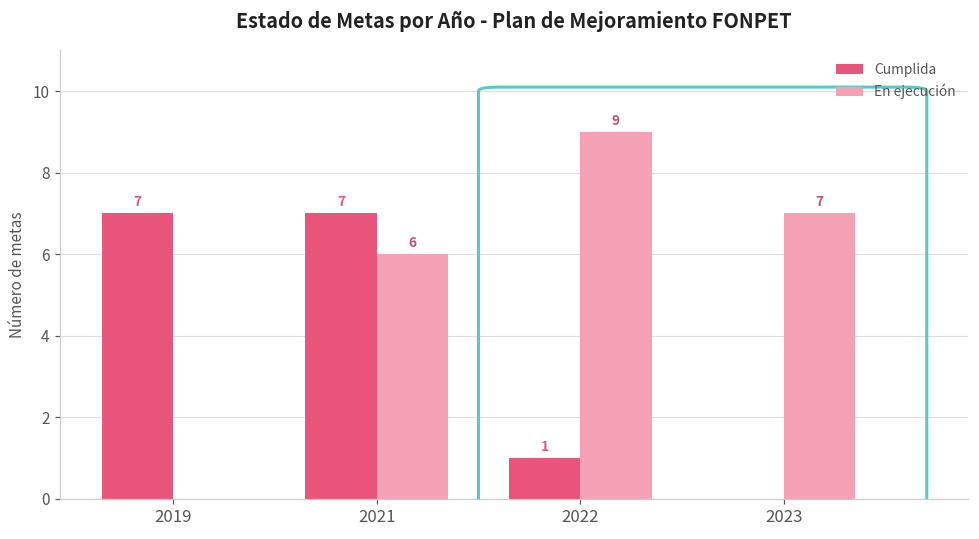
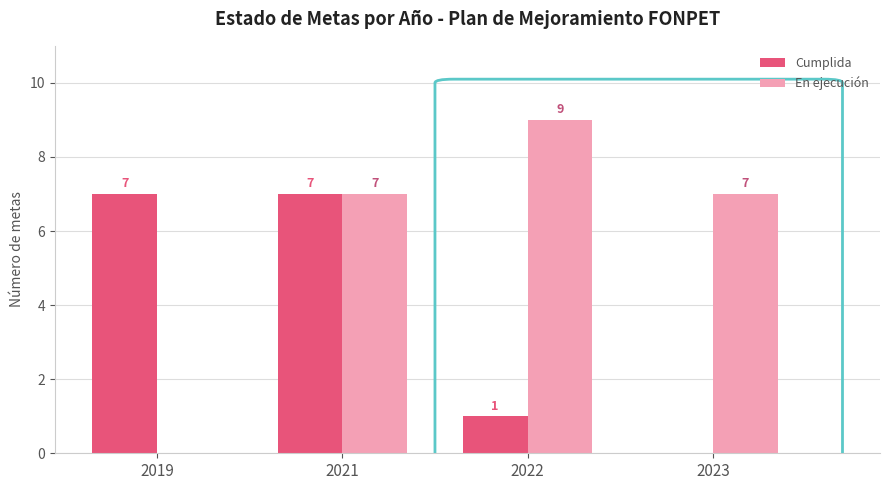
  {
    "Cumplida": {
      "2019": 7,
      "2021": 7,
      "2022": 1
    },
    "En ejecución": {
-     "2021": 6,
+     "2021": 7,
      "2022": 9,
      "2023": 7
    }
  }
